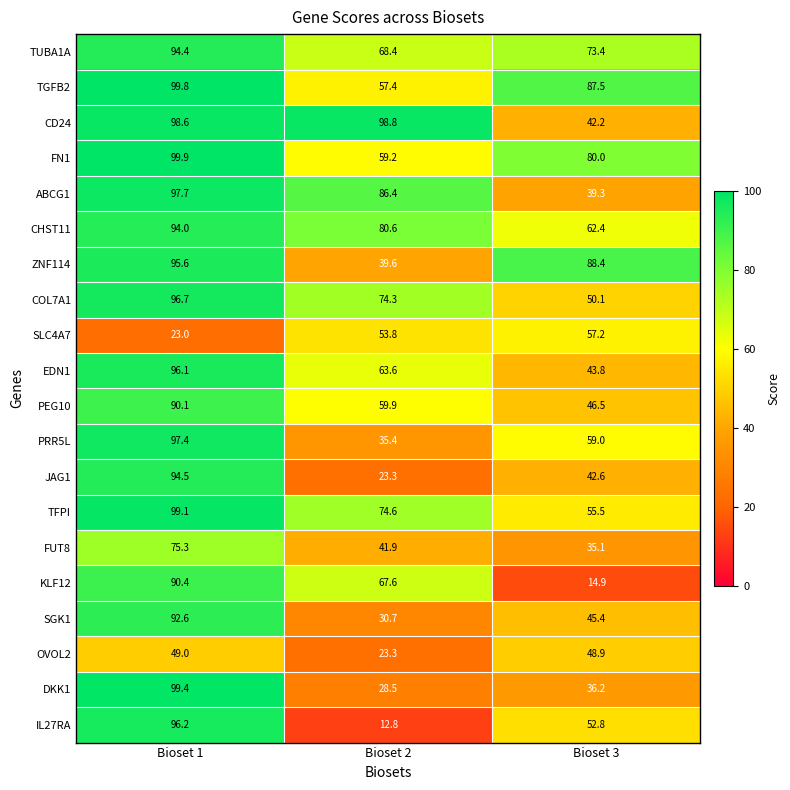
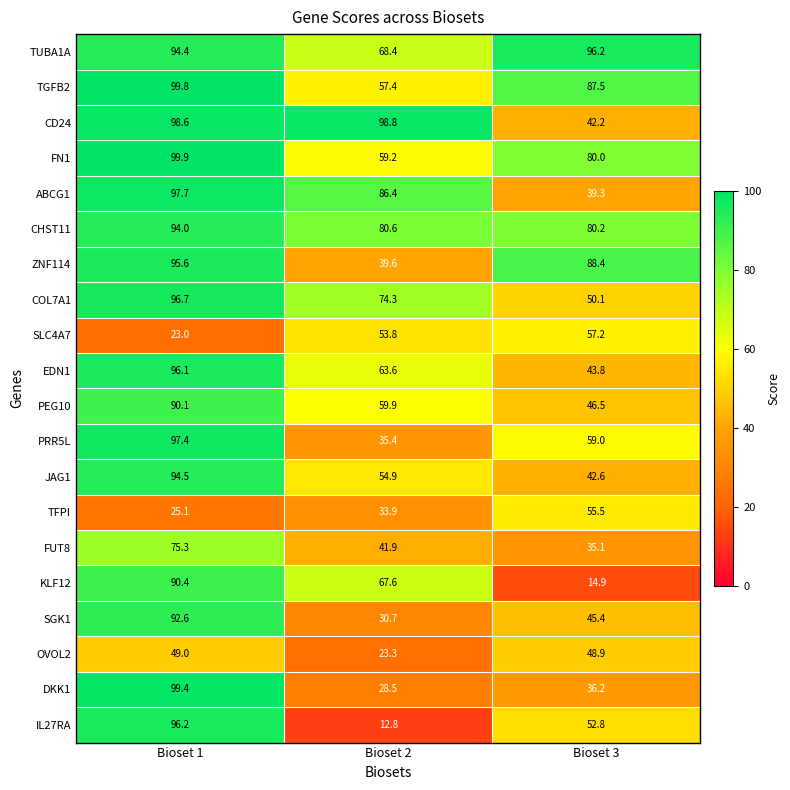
  {
    "TUBA1A": {
      "Bioset 1": 94.4,
      "Bioset 2": 68.4,
-     "Bioset 3": 73.4
+     "Bioset 3": 96.2
    },
    "TGFB2": {
      "Bioset 1": 99.8,
      "Bioset 2": 57.4,
      "Bioset 3": 87.5
    },
    "CD24": {
      "Bioset 1": 98.6,
      "Bioset 2": 98.8,
      "Bioset 3": 42.2
    },
    "FN1": {
      "Bioset 1": 99.9,
      "Bioset 2": 59.2,
      "Bioset 3": 80.0
    },
    "ABCG1": {
      "Bioset 1": 97.7,
      "Bioset 2": 86.4,
      "Bioset 3": 39.3
    },
    "CHST11": {
      "Bioset 1": 94.0,
      "Bioset 2": 80.6,
-     "Bioset 3": 62.4
+     "Bioset 3": 80.2
    },
    "ZNF114": {
      "Bioset 1": 95.6,
      "Bioset 2": 39.6,
      "Bioset 3": 88.4
    },
    "COL7A1": {
      "Bioset 1": 96.7,
      "Bioset 2": 74.3,
      "Bioset 3": 50.1
    },
    "SLC4A7": {
      "Bioset 1": 23.0,
      "Bioset 2": 53.8,
      "Bioset 3": 57.2
    },
    "EDN1": {
      "Bioset 1": 96.1,
      "Bioset 2": 63.6,
      "Bioset 3": 43.8
    },
    "PEG10": {
      "Bioset 1": 90.1,
      "Bioset 2": 59.9,
      "Bioset 3": 46.5
    },
    "PRR5L": {
      "Bioset 1": 97.4,
      "Bioset 2": 35.4,
      "Bioset 3": 59.0
    },
    "JAG1": {
      "Bioset 1": 94.5,
-     "Bioset 2": 23.3,
+     "Bioset 2": 54.9,
      "Bioset 3": 42.6
    },
    "TFPI": {
-     "Bioset 1": 99.1,
-     "Bioset 2": 74.6,
+     "Bioset 1": 25.1,
+     "Bioset 2": 33.9,
      "Bioset 3": 55.5
    },
    "FUT8": {
      "Bioset 1": 75.3,
      "Bioset 2": 41.9,
      "Bioset 3": 35.1
    },
    "KLF12": {
      "Bioset 1": 90.4,
      "Bioset 2": 67.6,
      "Bioset 3": 14.9
    },
    "SGK1": {
      "Bioset 1": 92.6,
      "Bioset 2": 30.7,
      "Bioset 3": 45.4
    },
    "OVOL2": {
      "Bioset 1": 49.0,
      "Bioset 2": 23.3,
      "Bioset 3": 48.9
    },
    "DKK1": {
      "Bioset 1": 99.4,
      "Bioset 2": 28.5,
      "Bioset 3": 36.2
    },
    "IL27RA": {
      "Bioset 1": 96.2,
      "Bioset 2": 12.8,
      "Bioset 3": 52.8
    }
  }
